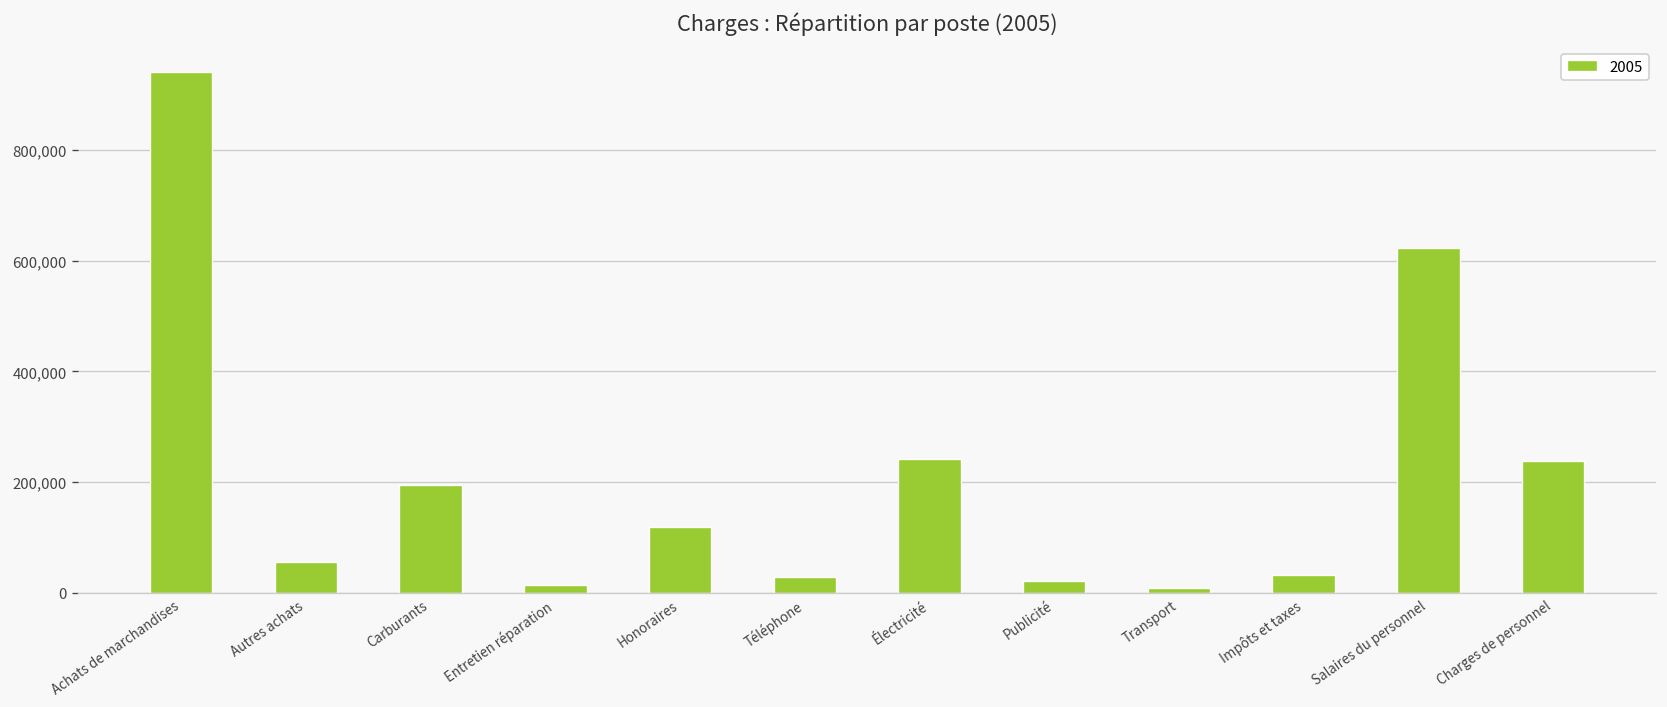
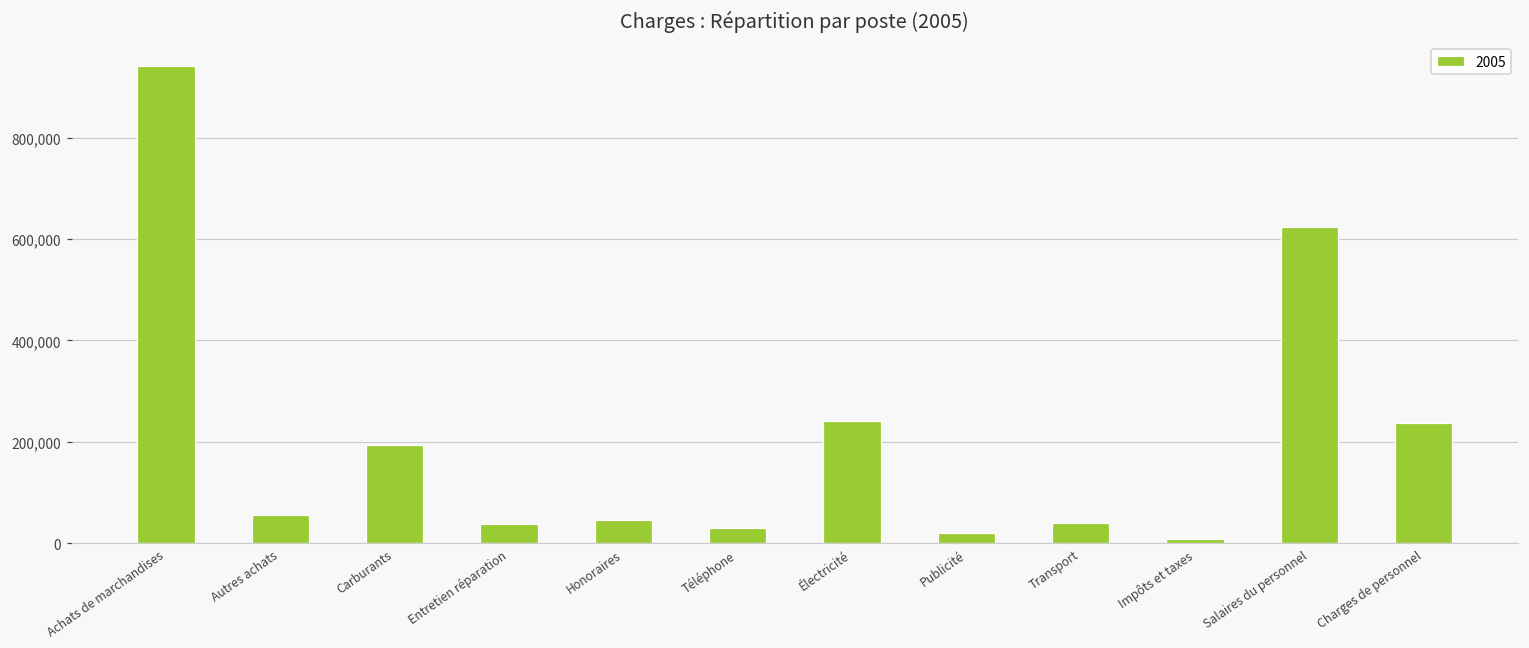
  {
    "Achats de marchandises": "940,000",
    "Autres achats": "60,000",
    "Carburants": "190,000",
-   "Entretien réparation": "10,000",
-   "Honoraires": "120,000",
+   "Entretien réparation": "40,000",
+   "Honoraires": "50,000",
    "Téléphone": "30,000",
    "Électricité": "240,000",
    "Publicité": "20,000",
-   "Transport": "10,000",
-   "Impôts et taxes": "30,000",
+   "Transport": "40,000",
+   "Impôts et taxes": "10,000",
    "Salaires du personnel": "620,000",
    "Charges de personnel": "240,000"
  }
